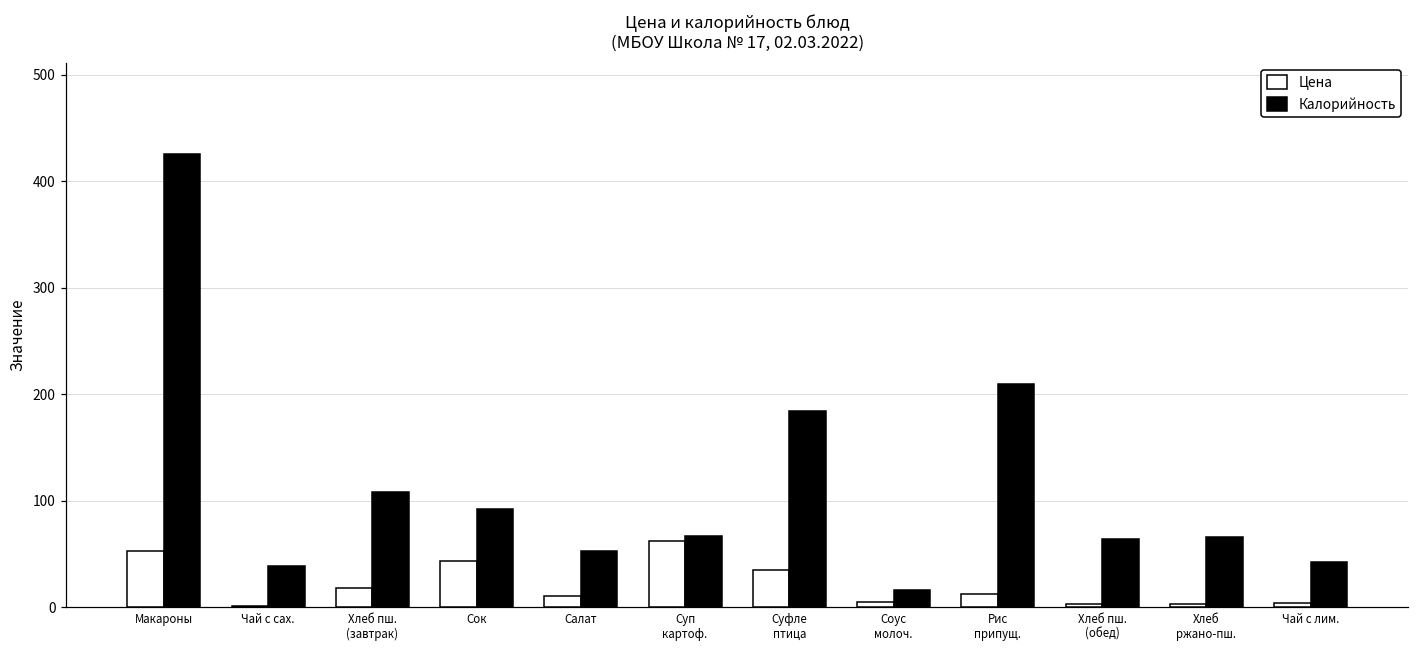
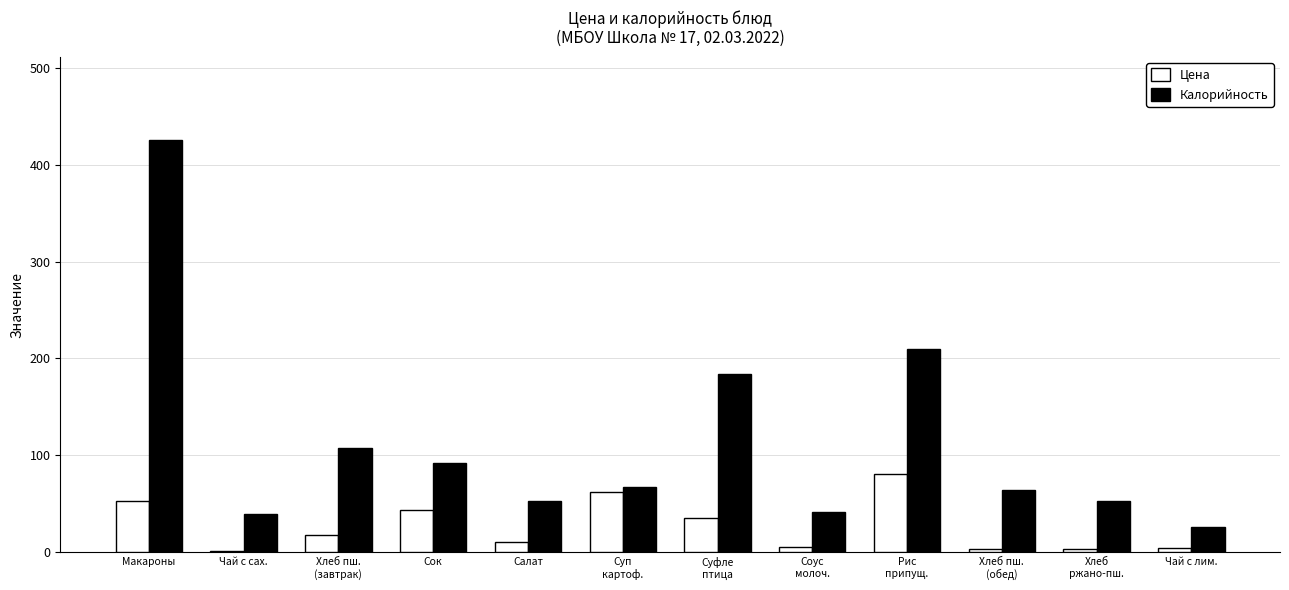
  {
    "Цена": {
      "Макароны": 50,
      "Хлеб пш. (завтрак)": 20,
      "Сок": 40,
      "Салат": 10,
      "Суп картоф.": 60,
      "Суфле птица": 30,
      "Соус молоч.": 10,
-     "Рис припущ.": 10,
+     "Рис припущ.": 80,
      "Хлеб пш. (обед)": 0,
      "Хлеб ржано-пш.": 0,
      "Чай с лим.": 0
    },
    "Калорийность": {
      "Макароны": 430,
      "Чай с сах.": 40,
      "Хлеб пш. (завтрак)": 110,
      "Сок": 90,
      "Салат": 50,
      "Суп картоф.": 70,
      "Суфле птица": 180,
-     "Соус молоч.": 20,
+     "Соус молоч.": 40,
      "Рис припущ.": 210,
      "Хлеб пш. (обед)": 60,
-     "Хлеб ржано-пш.": 70,
-     "Чай с лим.": 40
+     "Хлеб ржано-пш.": 50,
+     "Чай с лим.": 30
    }
  }
